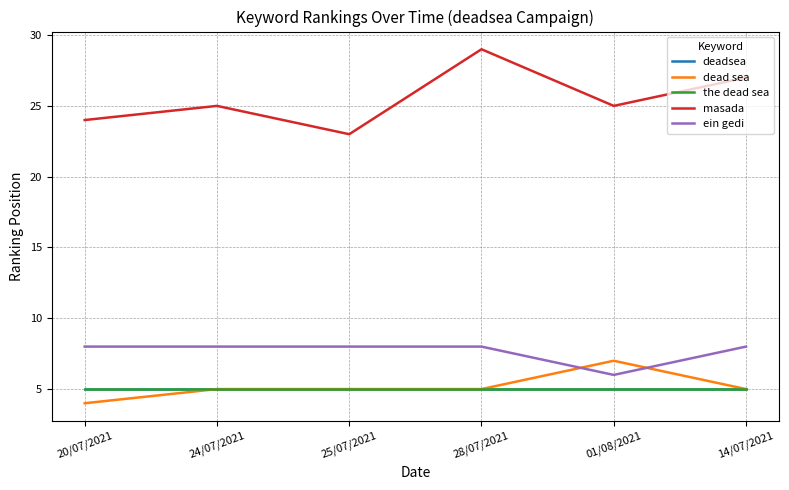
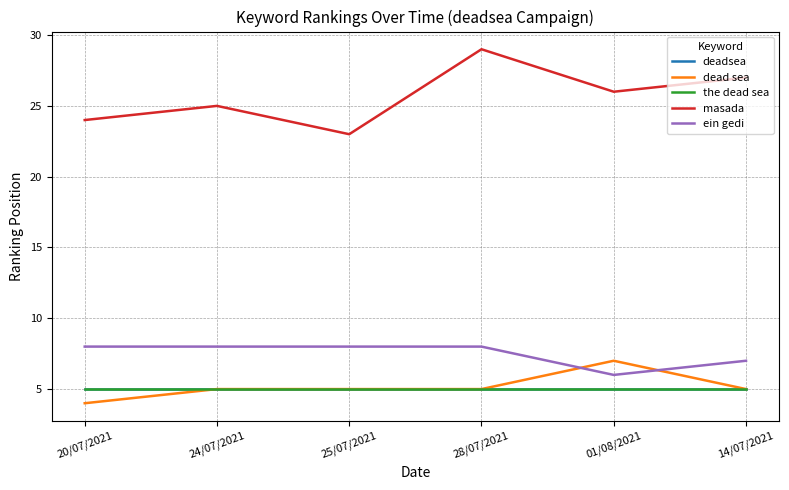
  {
    "the dead sea": {
      "20/07/2021": 5,
      "01/08/2021": 5
    },
    "dead sea": {
      "20/07/2021": 4,
      "01/08/2021": 7
    },
    "masada": {
      "20/07/2021": 24,
      "24/07/2021": 25,
      "25/07/2021": 23,
      "28/07/2021": 29,
-     "01/08/2021": 25
+     "01/08/2021": 26
    },
    "ein gedi": {
      "20/07/2021": 8,
      "24/07/2021": 8,
      "25/07/2021": 8,
      "28/07/2021": 8,
      "01/08/2021": 6,
-     "14/07/2021": 8
+     "14/07/2021": 7
    }
  }
